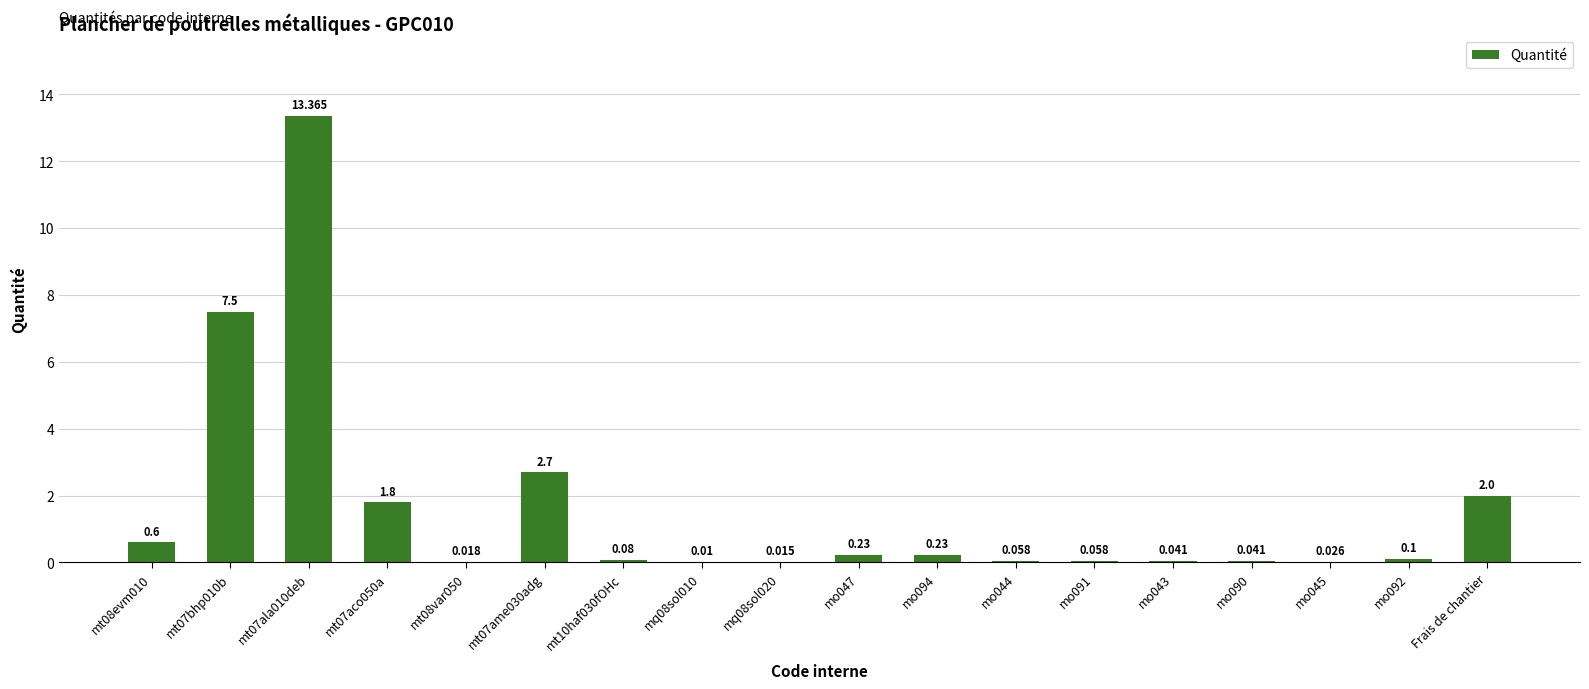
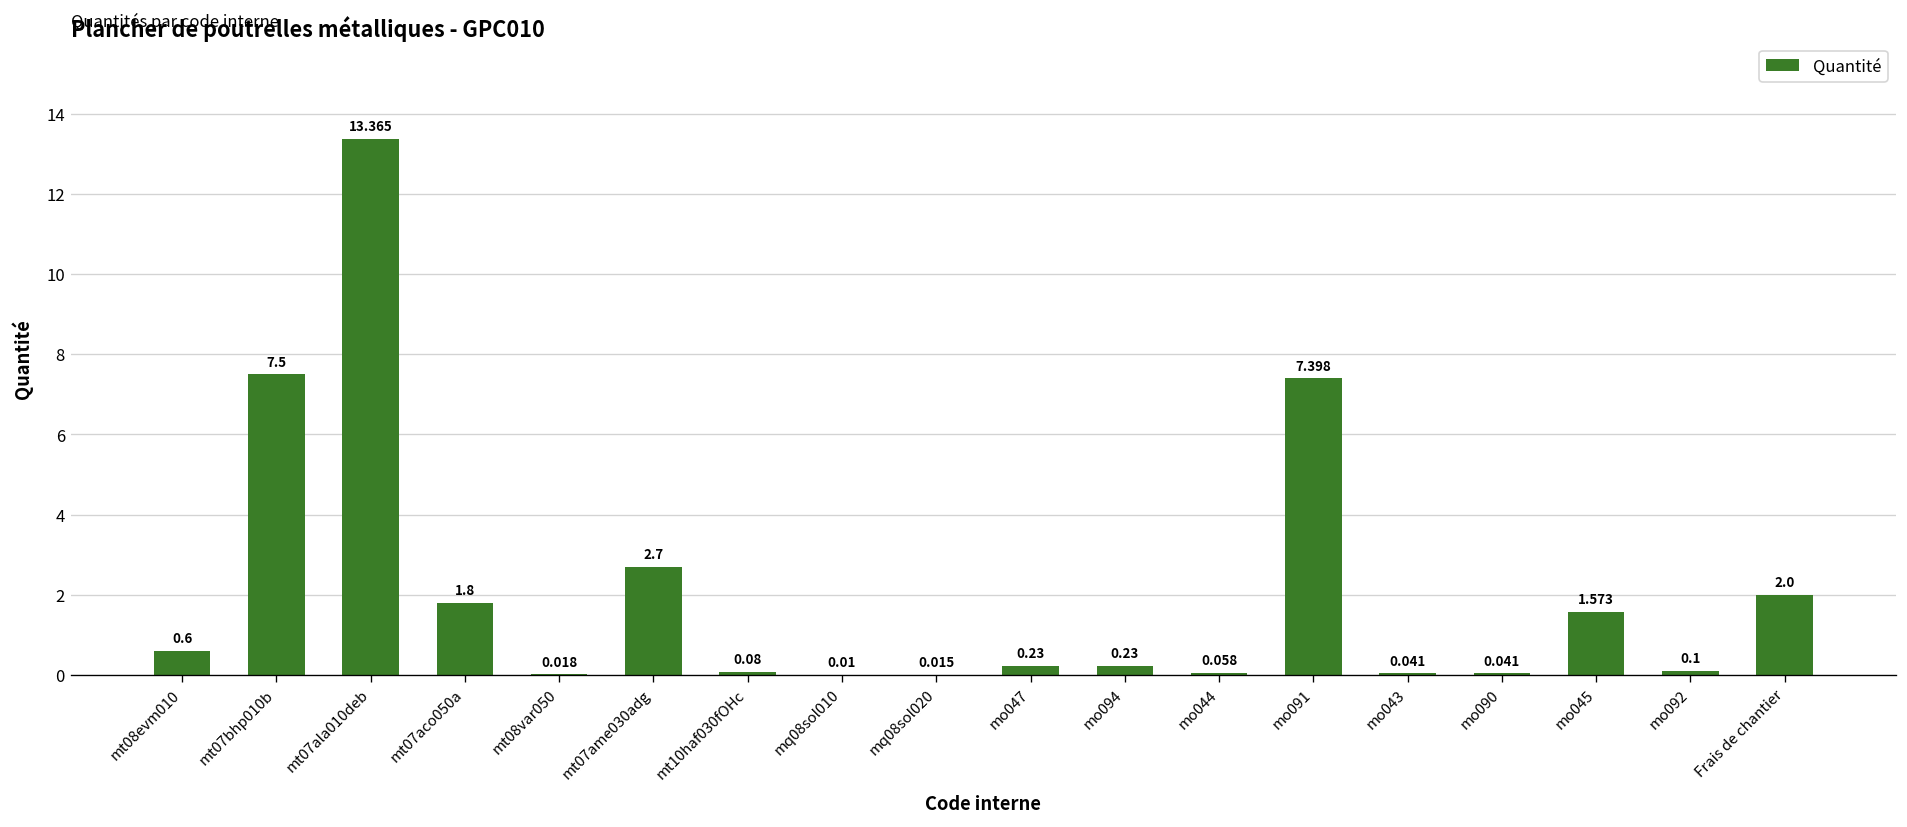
  {
    "mt08evm010": 0.6,
    "mt07bhp010b": 7.5,
    "mt07ala010deb": 13.365,
    "mt07aco050a": 1.8,
    "mt08var050": 0.018,
    "mt07ame030adg": 2.7,
    "mt10haf030fOHc": 0.08,
    "mq08sol010": 0.01,
    "mq08sol020": 0.015,
    "mo047": 0.23,
    "mo094": 0.23,
    "mo044": 0.058,
-   "mo091": 0.058,
+   "mo091": 7.398,
    "mo043": 0.041,
    "mo090": 0.041,
-   "mo045": 0.026,
+   "mo045": 1.573,
    "mo092": 0.1,
    "Frais de chantier": 2.0
  }
